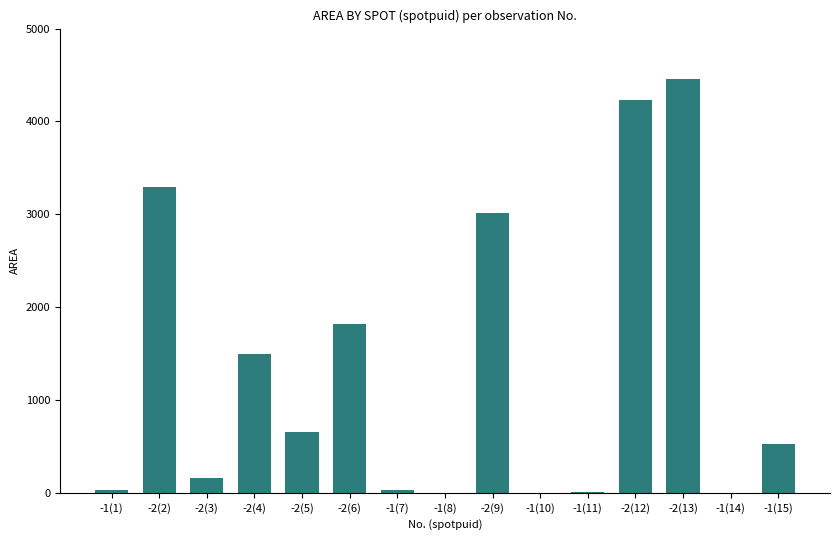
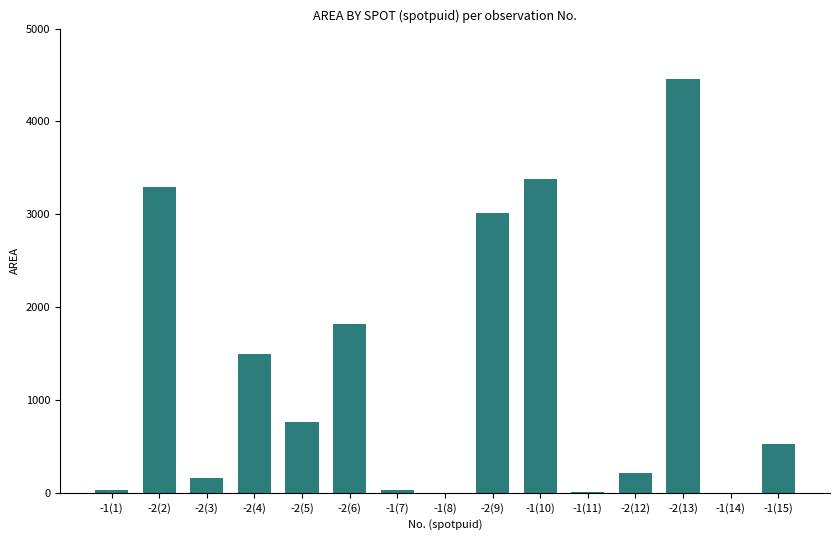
  {
    "-1(1)": 0,
    "-2(2)": 3300,
    "-2(3)": 200,
    "-2(4)": 1500,
-   "-2(5)": 700,
+   "-2(5)": 800,
    "-2(6)": 1800,
    "-1(7)": 0,
    "-2(9)": 3000,
-   "-1(10)": 0,
-   "-2(12)": 4200,
+   "-1(10)": 3400,
+   "-2(12)": 200,
    "-2(13)": 4500,
    "-1(15)": 500
  }
